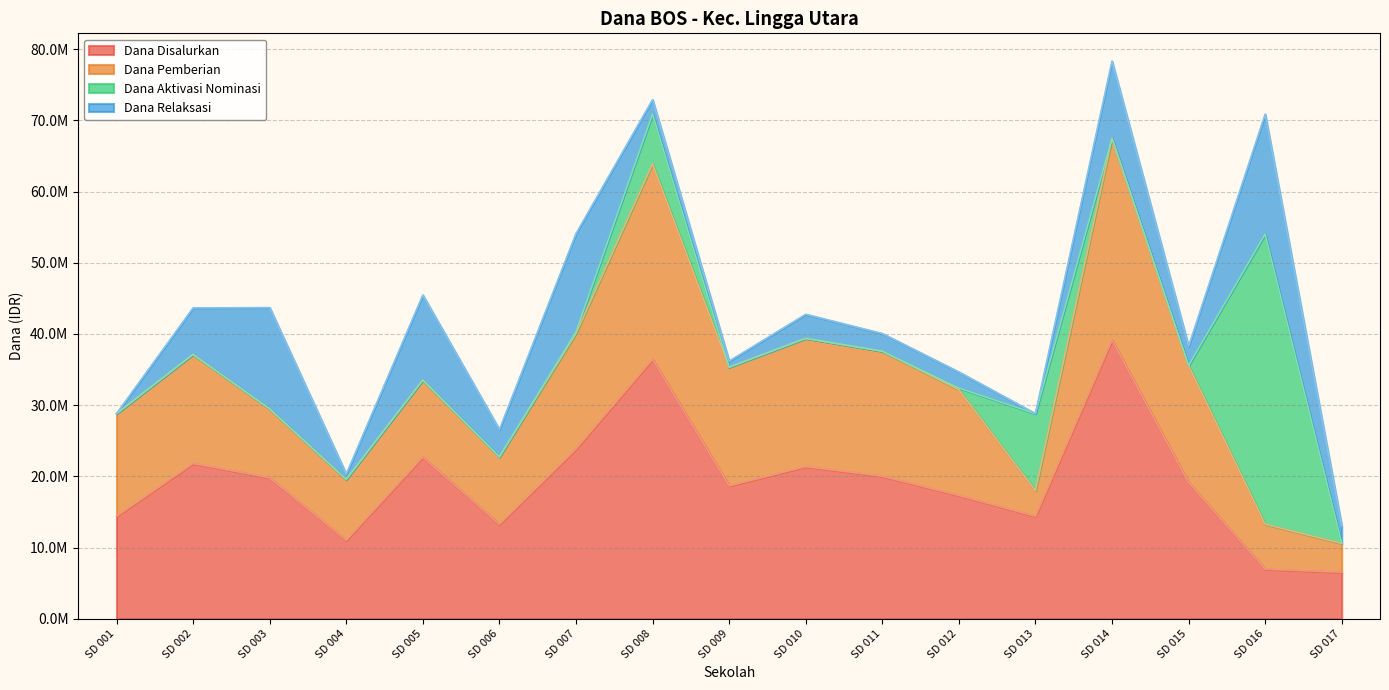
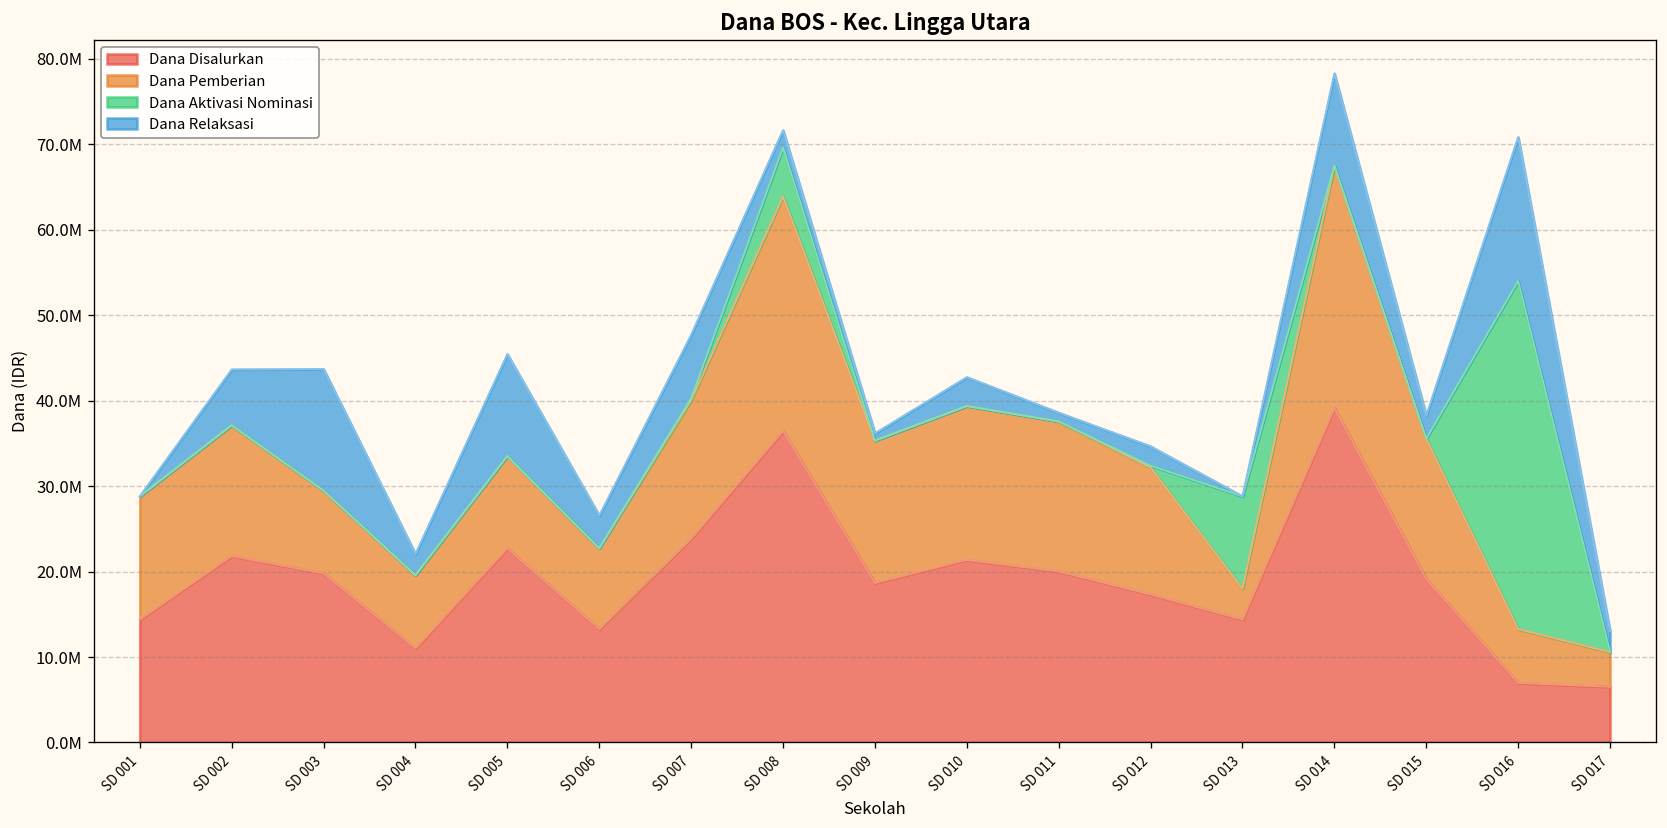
  {
    "Dana Aktivasi Nominasi": {
-     "SD 008": 7000000,
+     "SD 008": 6000000,
      "SD 016": 41000000
    },
    "Dana Relaksasi": {
      "SD 002": 7000000,
      "SD 003": 14000000,
-     "SD 004": 1000000,
+     "SD 004": 2000000,
      "SD 005": 12000000,
      "SD 006": 4000000,
-     "SD 007": 14000000,
+     "SD 007": 7000000,
      "SD 008": 2000000,
      "SD 009": 1000000,
      "SD 010": 3000000,
-     "SD 011": 2000000,
+     "SD 011": 1000000,
      "SD 012": 2000000,
      "SD 014": 11000000,
      "SD 015": 3000000,
      "SD 016": 17000000,
      "SD 017": 2000000
    }
  }
